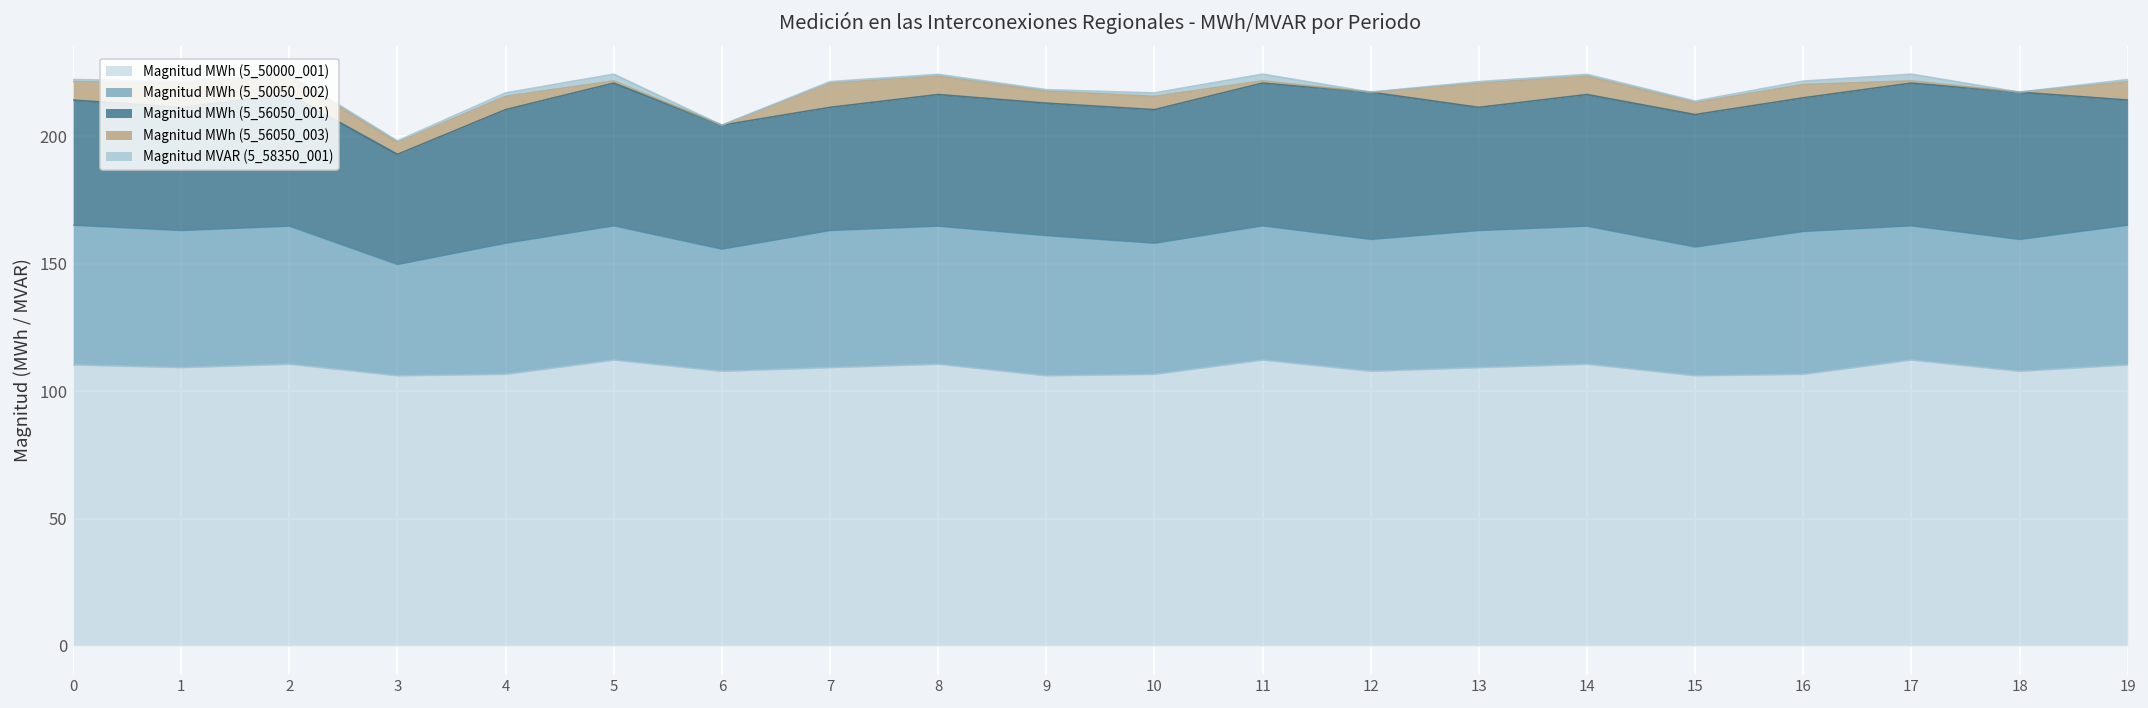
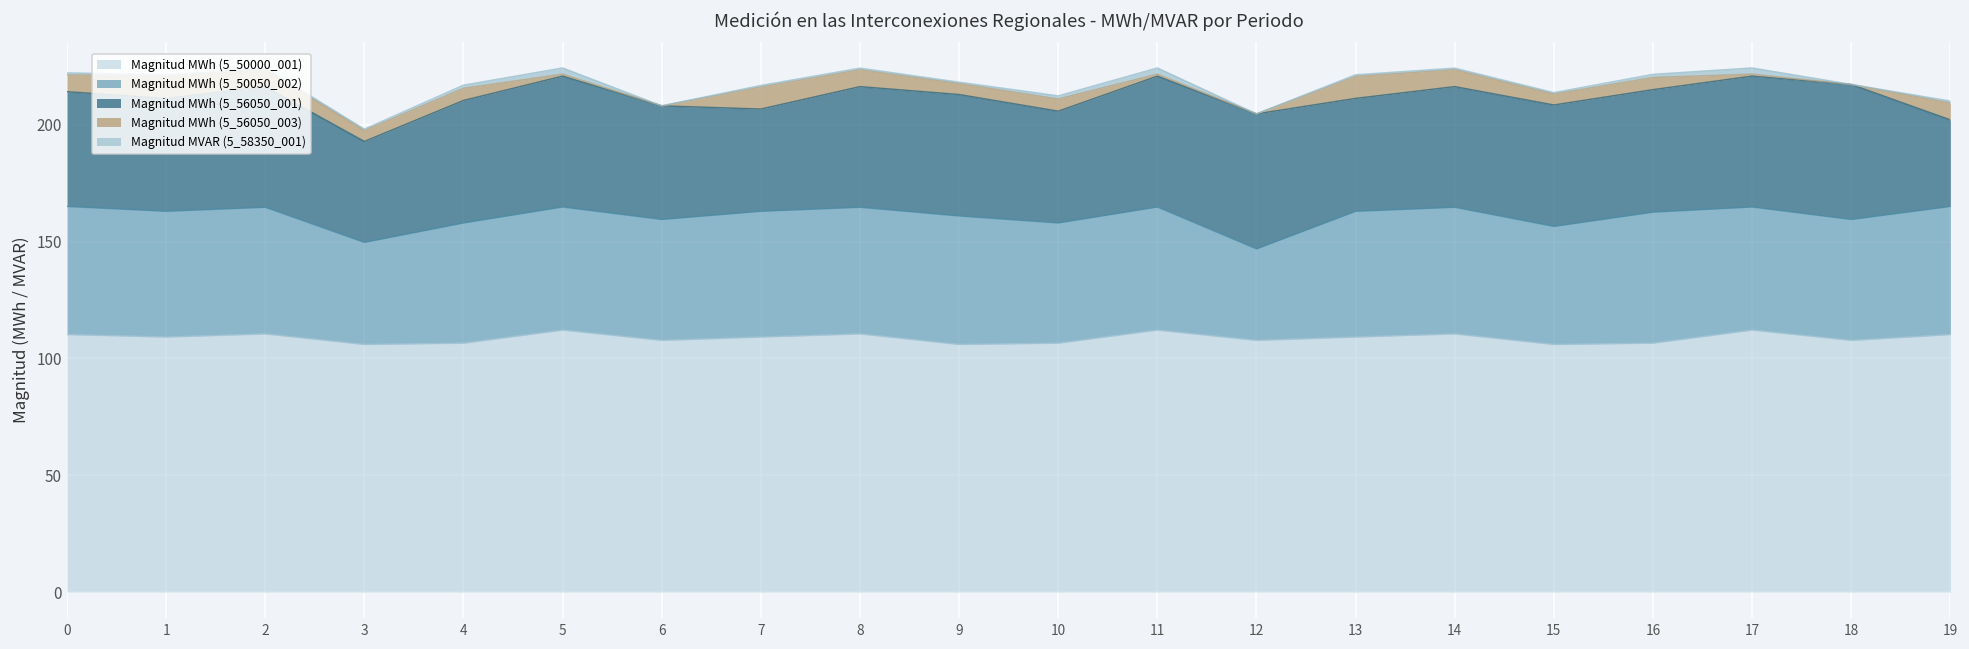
  {
    "Magnitud MWh (5_50050_002)": {
      "0": 55,
      "1": 54,
      "2": 54,
      "3": 44,
      "4": 51,
      "5": 53,
-     "6": 48,
+     "6": 52,
      "7": 54,
      "8": 54,
      "9": 55,
      "10": 51,
      "11": 53,
-     "12": 52,
+     "12": 39,
      "13": 54,
      "14": 54,
      "15": 51,
      "16": 56,
      "17": 53,
      "18": 52,
      "19": 55
    },
    "Magnitud MWh (5_56050_001)": {
      "0": 49,
      "3": 43,
      "4": 52,
-     "7": 48,
+     "7": 44,
      "8": 52,
      "9": 52,
-     "10": 52,
+     "10": 48,
      "13": 48,
      "14": 52,
      "15": 52,
      "16": 52,
-     "19": 49
+     "19": 37
    },
    "Magnitud MWh (5_56050_003)": {
      "4": 5,
      "10": 5,
      "16": 5
    }
  }
